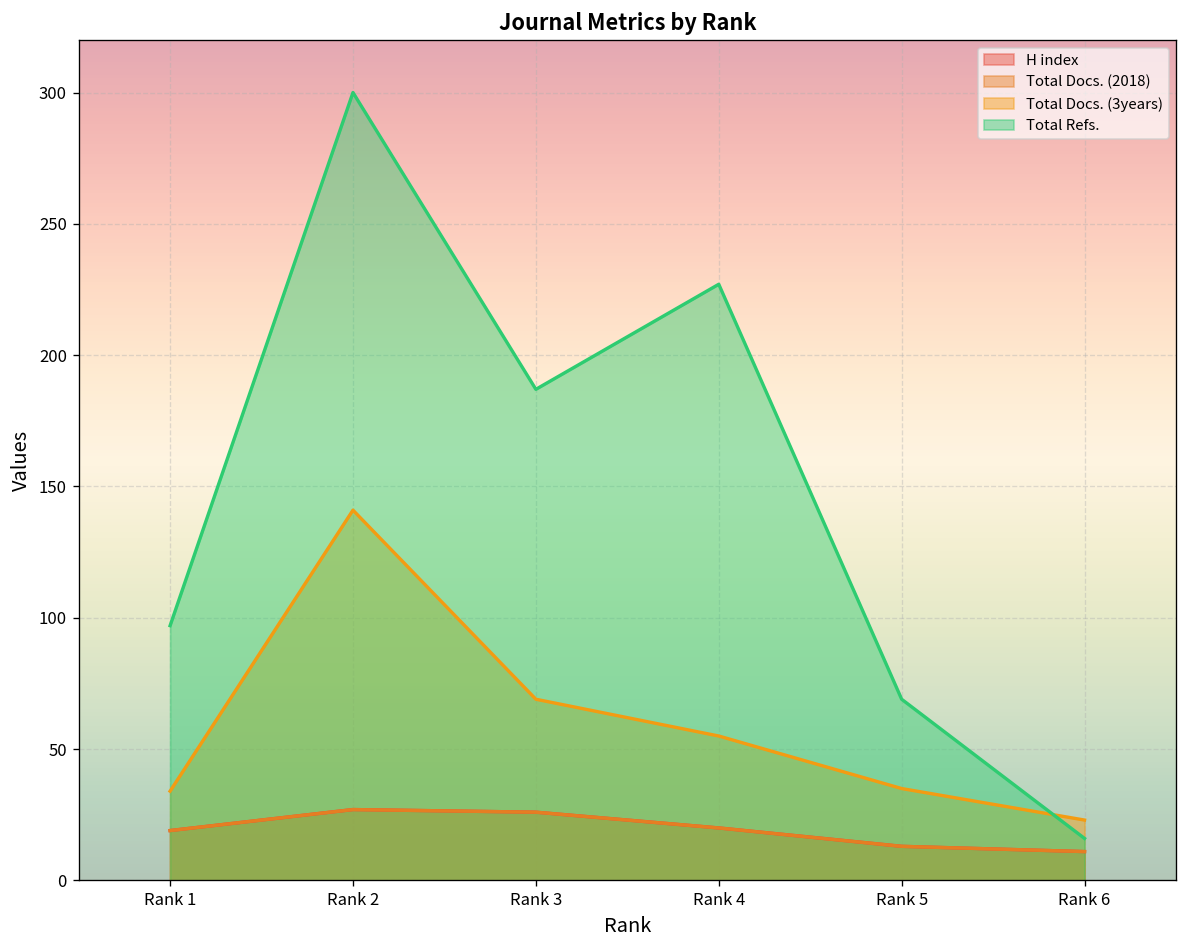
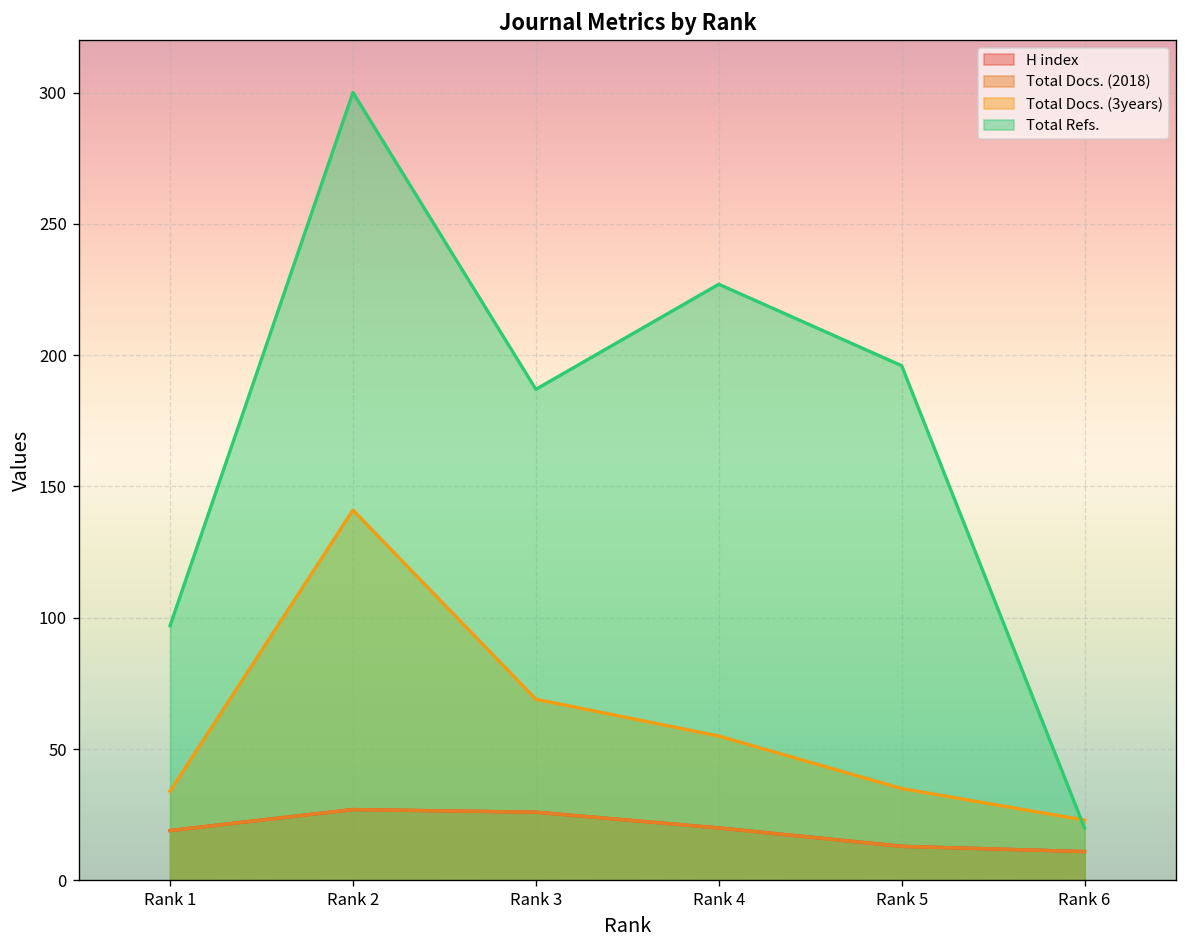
  {
    "Total Refs.": {
      "Rank 1": 97,
      "Rank 2": 300,
      "Rank 3": 187,
      "Rank 4": 227,
-     "Rank 5": 69,
-     "Rank 6": 16
+     "Rank 5": 196,
+     "Rank 6": 20
    }
  }
